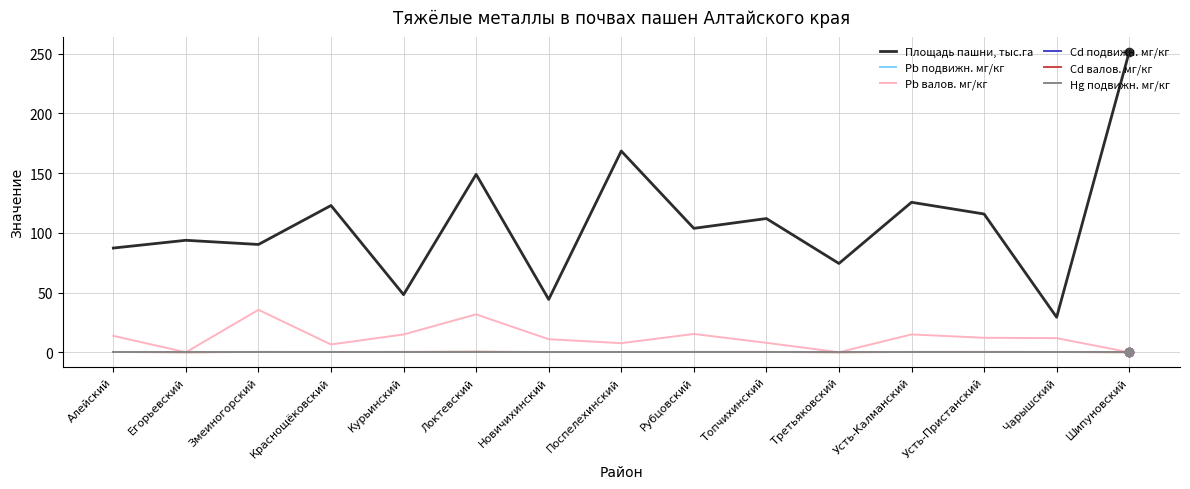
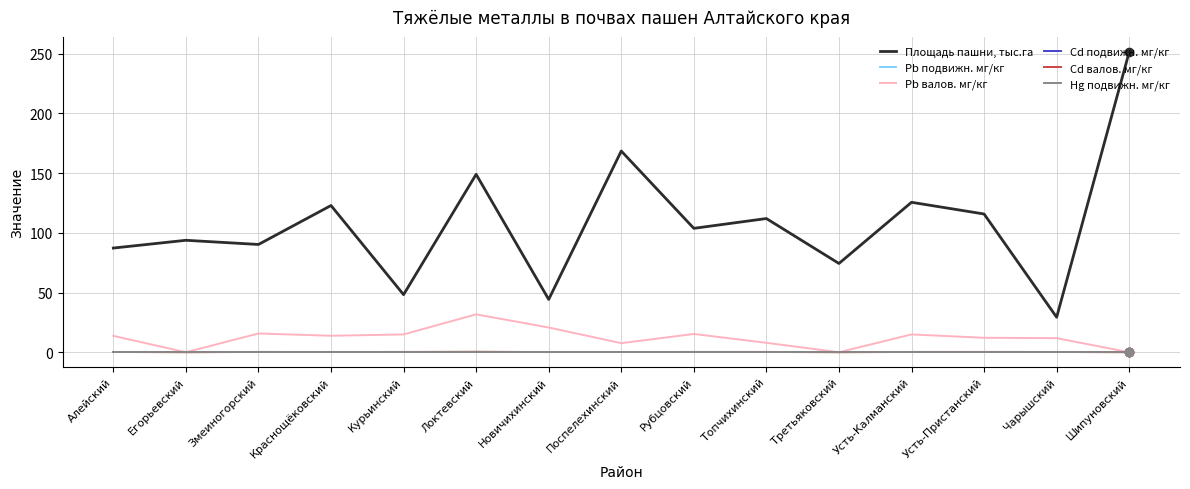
  {
    "Hg подвижн. мг/кг": {
      "Алейский": 0,
      "Змеиногорский": 0,
      "Краснощёковский": 0,
      "Курьинский": 0,
      "Локтевский": 0,
      "Новичихинский": 0,
      "Поспелехинский": 0,
      "Рубцовский": 0,
      "Топчихинский": 0,
      "Усть-Калманский": 0,
      "Усть-Пристанский": 0,
      "Чарышский": 0
    },
    "Pb валов. мг/кг": {
      "Алейский": 14,
-     "Змеиногорский": 36,
-     "Краснощёковский": 7,
+     "Змеиногорский": 16,
+     "Краснощёковский": 14,
      "Курьинский": 15,
      "Локтевский": 32,
-     "Новичихинский": 11,
+     "Новичихинский": 21,
      "Поспелехинский": 8,
      "Рубцовский": 15,
      "Топчихинский": 8,
      "Усть-Калманский": 15,
      "Усть-Пристанский": 12,
      "Чарышский": 12
    }
  }
